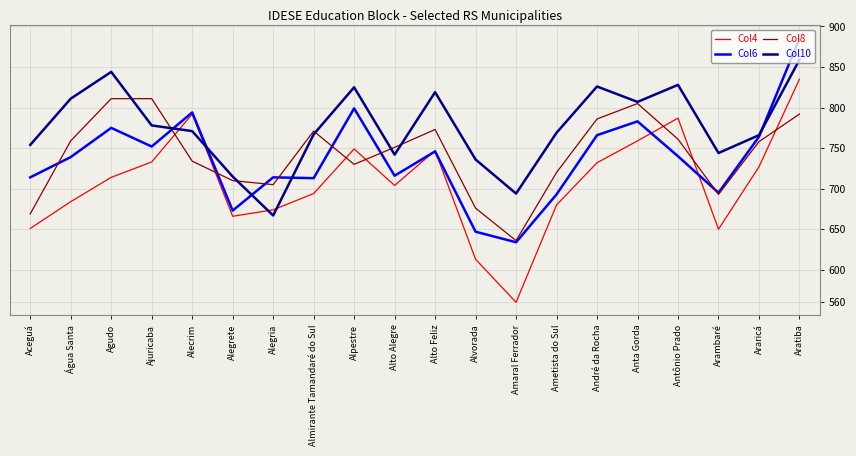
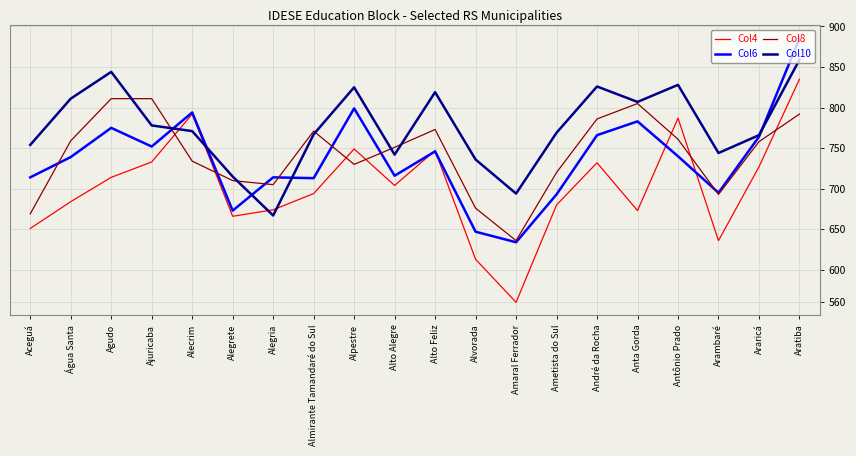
  {
    "Col4": {
      "Aceguá": 650,
      "Água Santa": 680,
      "Agudo": 710,
      "Ajuricaba": 730,
      "Alegrete": 670,
      "Alegria": 670,
      "Almirante Tamandaré do Sul": 690,
      "Alpestre": 750,
      "Alto Alegre": 700,
      "Alvorada": 610,
      "Amaral Ferrador": 560,
      "Ametista do Sul": 680,
      "André da Rocha": 730,
-     "Anta Gorda": 760,
+     "Anta Gorda": 670,
      "Antônio Prado": 790,
-     "Arambaré": 650,
+     "Arambaré": 640,
      "Araricá": 730,
      "Aratiba": 840
    },
    "Col6": {
      "Aceguá": 710,
      "Água Santa": 740,
      "Agudo": 780,
      "Ajuricaba": 750,
      "Alegrete": 670,
      "Alegria": 710,
      "Almirante Tamandaré do Sul": 710,
      "Alpestre": 800,
      "Alto Alegre": 720,
      "Alvorada": 650,
      "Ametista do Sul": 690,
      "André da Rocha": 770,
      "Anta Gorda": 780,
      "Antônio Prado": 740
    },
    "Col8": {
      "Aceguá": 670,
      "Água Santa": 760,
      "Agudo": 810,
      "Ajuricaba": 810,
      "Alecrim": 730,
      "Alegrete": 710,
      "Alegria": 710,
      "Almirante Tamandaré do Sul": 770,
      "Alpestre": 730,
      "Alto Alegre": 750,
      "Alto Feliz": 770,
      "Alvorada": 680,
      "Ametista do Sul": 720,
      "André da Rocha": 790,
      "Antônio Prado": 760,
      "Araricá": 760,
      "Aratiba": 790
    },
    "Col10": {
      "Aceguá": 750,
      "Água Santa": 810,
      "Agudo": 840,
      "Ajuricaba": 780,
      "Alecrim": 770,
      "Alegrete": 720,
      "Alegria": 670,
      "Almirante Tamandaré do Sul": 770,
      "Alpestre": 830,
      "Alto Alegre": 740,
      "Alto Feliz": 820,
      "Alvorada": 740,
      "Amaral Ferrador": 690,
      "Ametista do Sul": 770,
      "André da Rocha": 830,
      "Antônio Prado": 830,
      "Arambaré": 740
    }
  }
